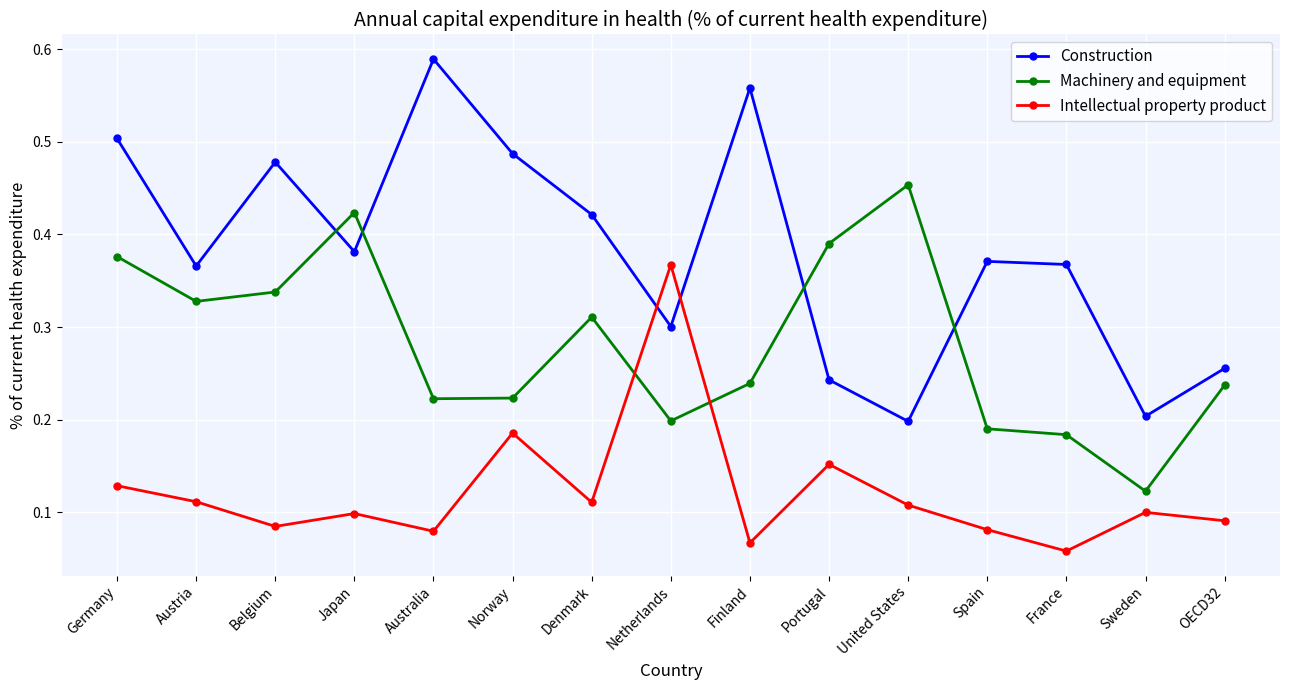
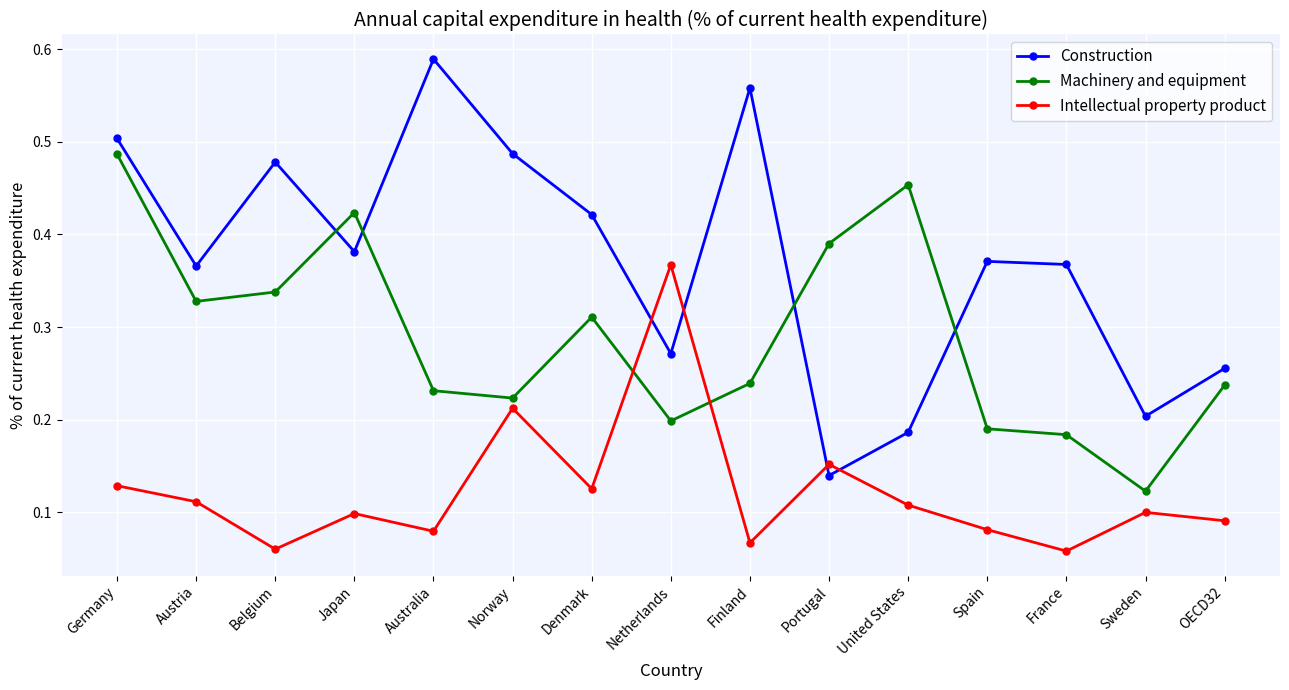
  {
    "Construction": {
      "Germany": 0.50,
      "Austria": 0.37,
      "Belgium": 0.48,
      "Japan": 0.38,
      "Australia": 0.59,
      "Norway": 0.49,
      "Denmark": 0.42,
-     "Netherlands": 0.30,
+     "Netherlands": 0.27,
      "Finland": 0.56,
-     "Portugal": 0.24,
-     "United States": 0.20,
+     "Portugal": 0.14,
+     "United States": 0.19,
      "Spain": 0.37,
      "France": 0.37,
      "Sweden": 0.20,
      "OECD32": 0.26
    },
    "Machinery and equipment": {
-     "Germany": 0.38,
+     "Germany": 0.49,
      "Austria": 0.33,
      "Belgium": 0.34,
      "Japan": 0.42,
-     "Australia": 0.22,
+     "Australia": 0.23,
      "Norway": 0.22,
      "Denmark": 0.31,
      "Netherlands": 0.20,
      "Finland": 0.24,
      "Portugal": 0.39,
      "United States": 0.45,
      "Spain": 0.19,
      "France": 0.18,
      "Sweden": 0.12,
      "OECD32": 0.24
    },
    "Intellectual property product": {
      "Germany": 0.13,
      "Austria": 0.11,
-     "Belgium": 0.08,
+     "Belgium": 0.06,
      "Japan": 0.10,
      "Australia": 0.08,
-     "Norway": 0.19,
-     "Denmark": 0.11,
+     "Norway": 0.21,
+     "Denmark": 0.13,
      "Netherlands": 0.37,
      "Finland": 0.07,
      "Portugal": 0.15,
      "United States": 0.11,
      "Spain": 0.08,
      "France": 0.06,
      "Sweden": 0.10,
      "OECD32": 0.09
    }
  }
